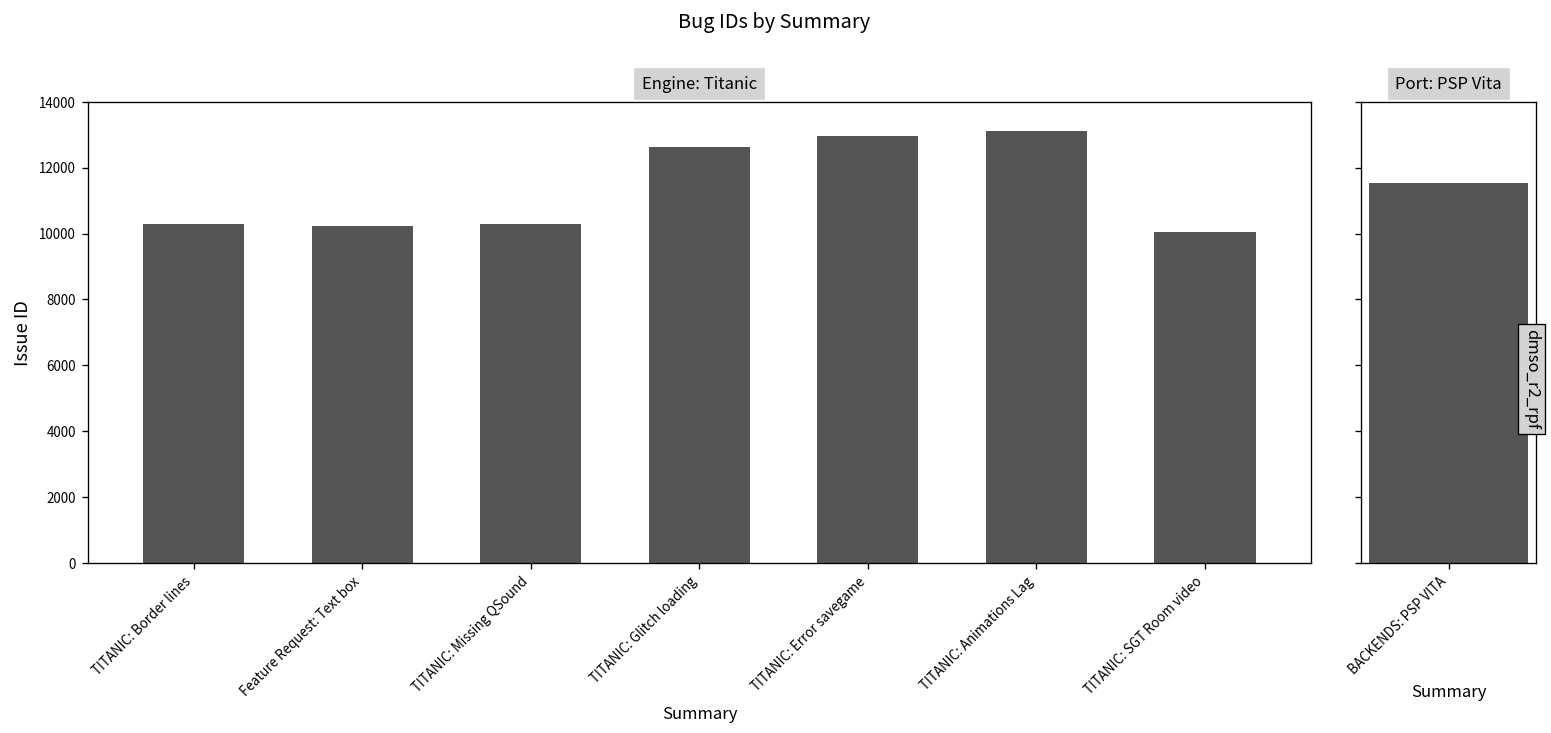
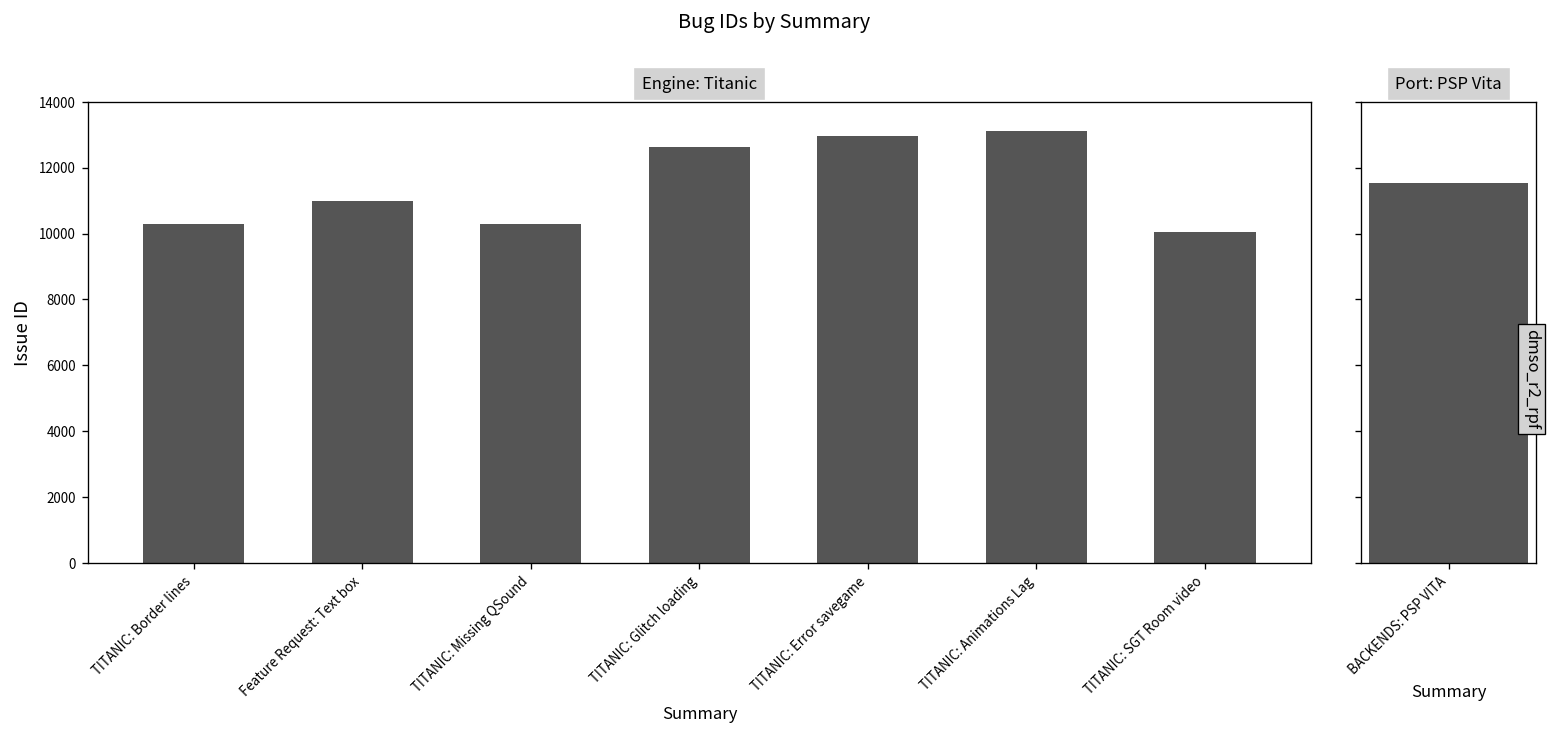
  {
    "Engine: Titanic": {
      "TITANIC: Border lines": 10300,
-     "Feature Request: Text box": 10200,
+     "Feature Request: Text box": 11000,
      "TITANIC: Missing QSound": 10300,
      "TITANIC: Glitch loading": 12600,
      "TITANIC: Error savegame": 13000,
      "TITANIC: Animations Lag": 13100,
      "TITANIC: SGT Room video": 10100
    }
  }
